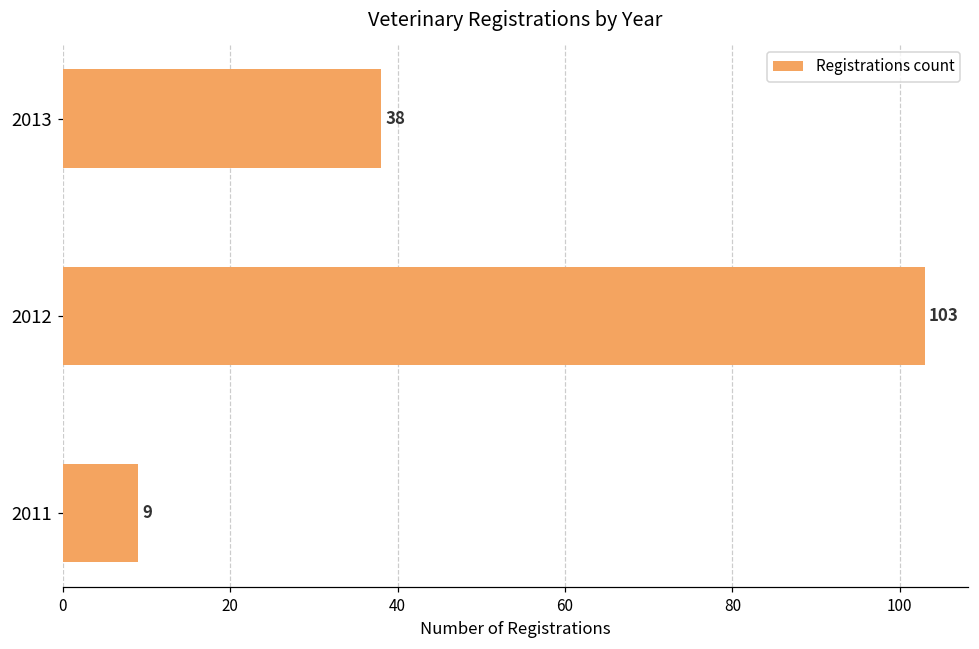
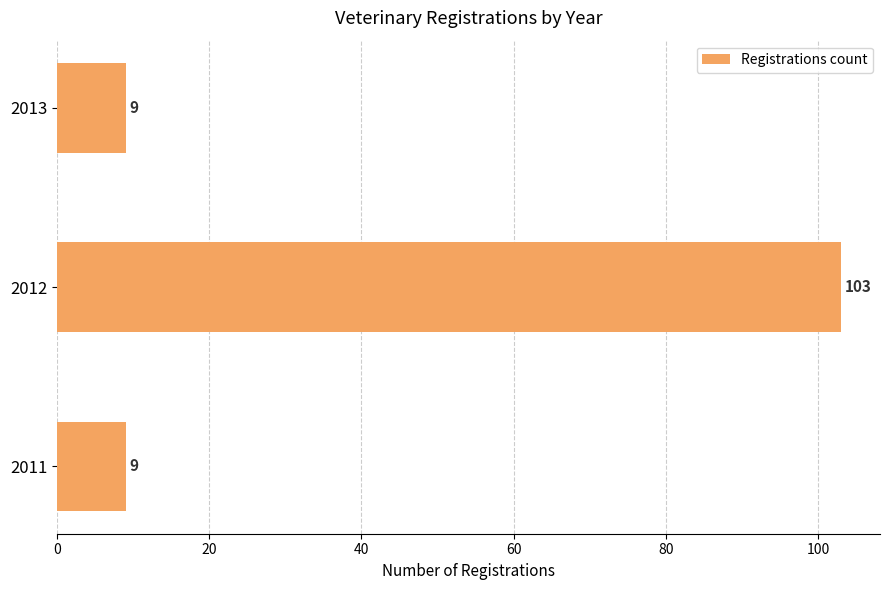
  {
-   "2013": 38,
+   "2013": 9,
    "2012": 103,
    "2011": 9
  }
